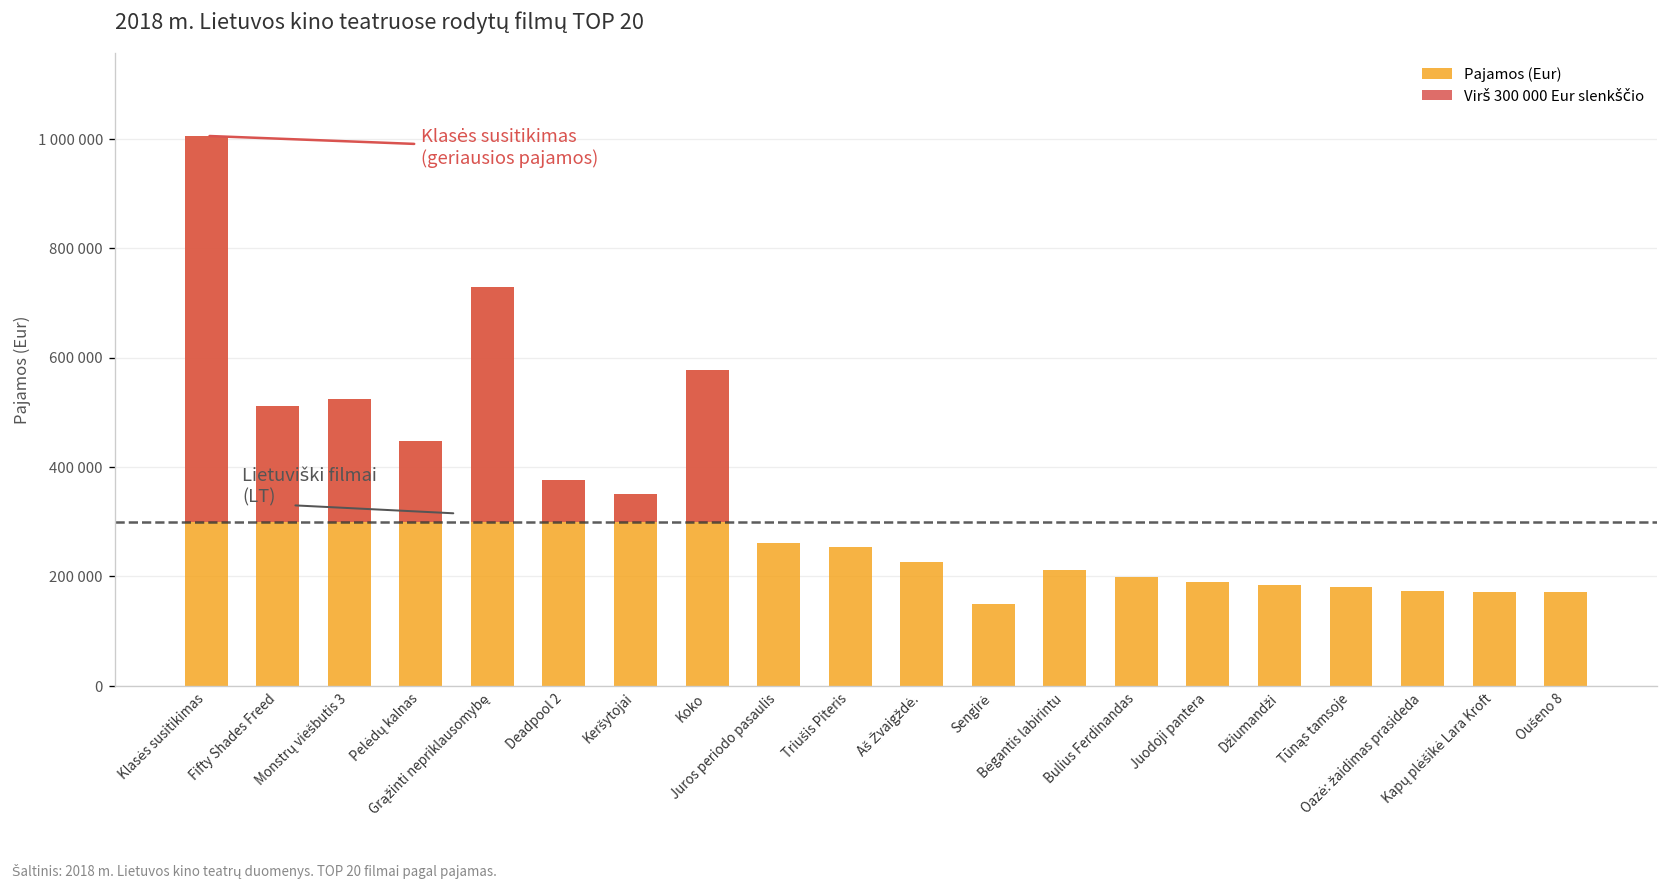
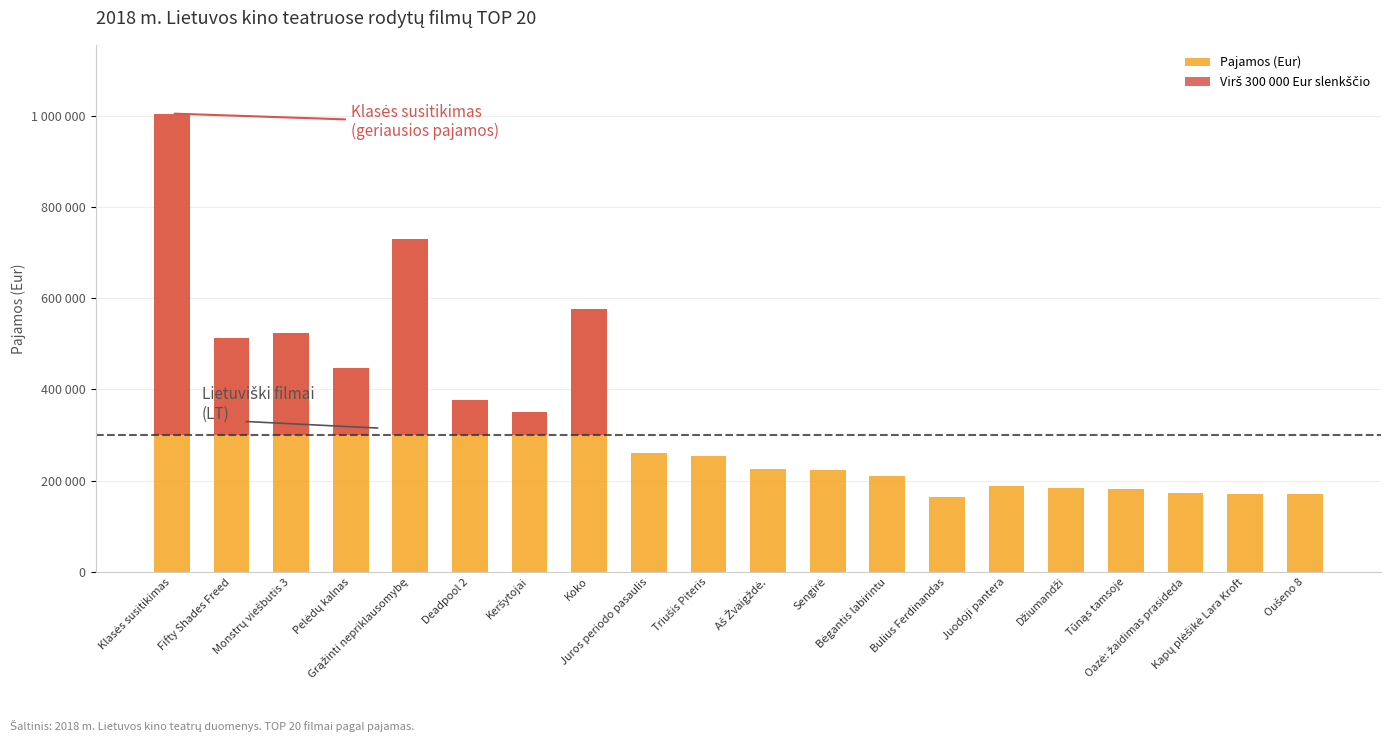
  {
    "Pajamos (Eur)": {
      "Klasės susitikimas": 1010000,
      "Fifty Shades Freed": 510000,
      "Monstrų viešbutis 3": 520000,
      "Pelėdų kalnas": 450000,
      "Grąžinti nepriklausomybę": 730000,
      "Deadpool 2": 380000,
      "Keršytojai": 350000,
      "Koko": 580000,
      "Juros periodo pasaulis": 260000,
      "Triušis Piteris": 250000,
      "Aš Žvaigždė.": 230000,
-     "Sengirė": 150000,
+     "Sengirė": 220000,
      "Bėgantis labirintu": 210000,
-     "Bulius Ferdinandas": 200000,
+     "Bulius Ferdinandas": 160000,
      "Juodoji pantera": 190000,
      "Džiumandži": 180000,
      "Tūnąs tamsoje": 180000,
      "Oazė: žaidimas prasideda": 170000,
      "Kapų plėšikė Lara Kroft": 170000,
      "Oušeno 8": 170000
    },
    "Virš 300 000 Eur slenkščio": {
      "Klasės susitikimas": 1010000,
      "Fifty Shades Freed": 510000,
      "Monstrų viešbutis 3": 520000,
      "Pelėdų kalnas": 450000,
      "Grąžinti nepriklausomybę": 730000,
      "Deadpool 2": 380000,
      "Keršytojai": 350000,
      "Koko": 580000
    }
  }
